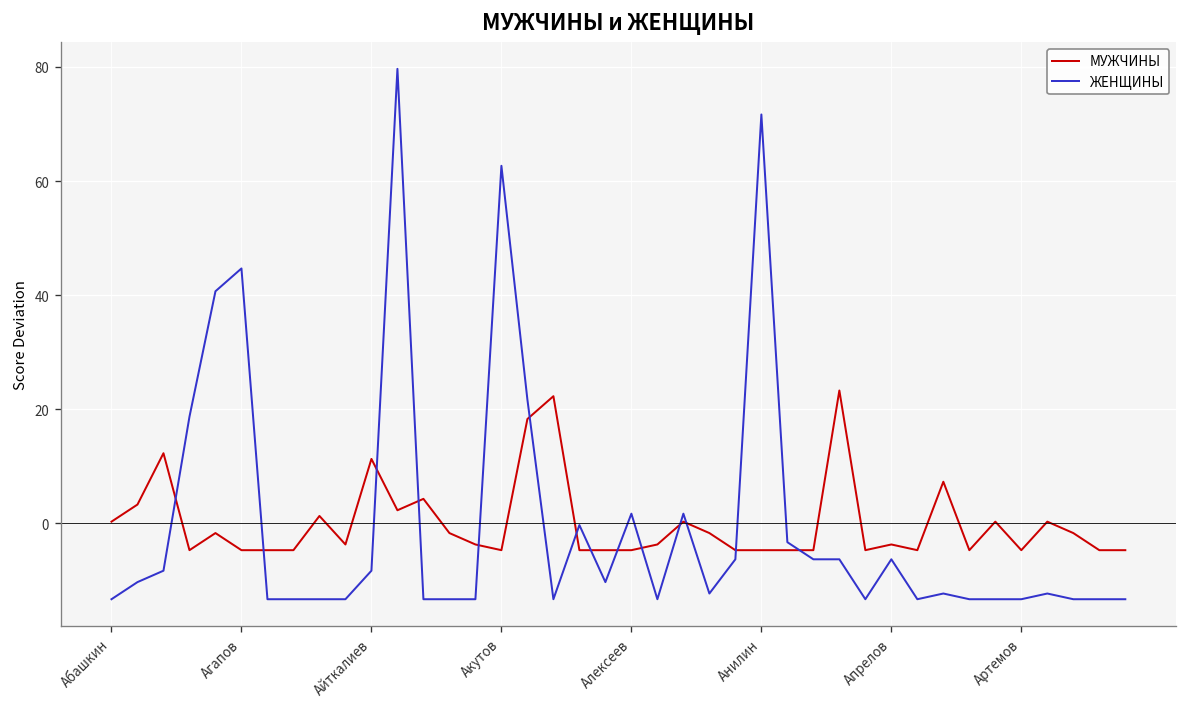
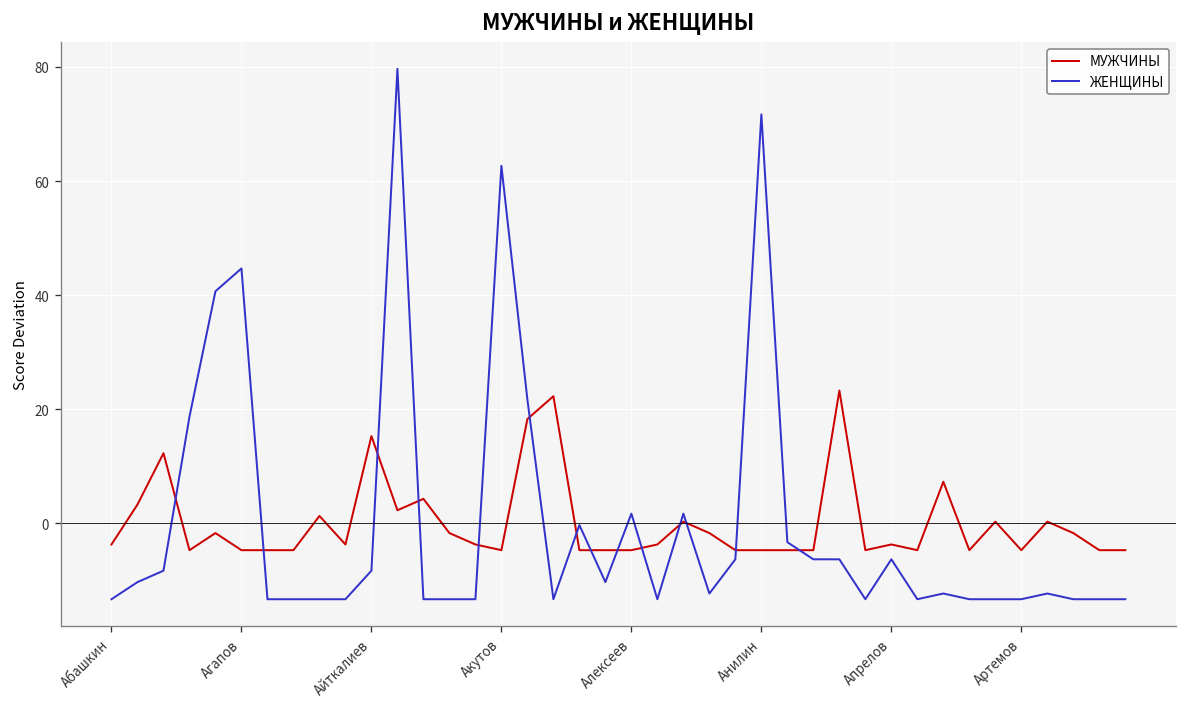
  {
    "МУЖЧИНЫ": {
-     "Абашкин": 0,
+     "Абашкин": -4,
      "Агапов": -5,
-     "Айткалиев": 11,
+     "Айткалиев": 15,
      "Акутов": -5,
      "Алексеев": -5,
      "Анилин": -5,
      "Апрелов": -4,
      "Артемов": -5
    },
    "ЖЕНЩИНЫ": {
      "Абашкин": -13,
      "Агапов": 45,
      "Айткалиев": -8,
      "Акутов": 63,
      "Алексеев": 2,
      "Анилин": 72,
      "Апрелов": -6,
      "Артемов": -13
    }
  }
